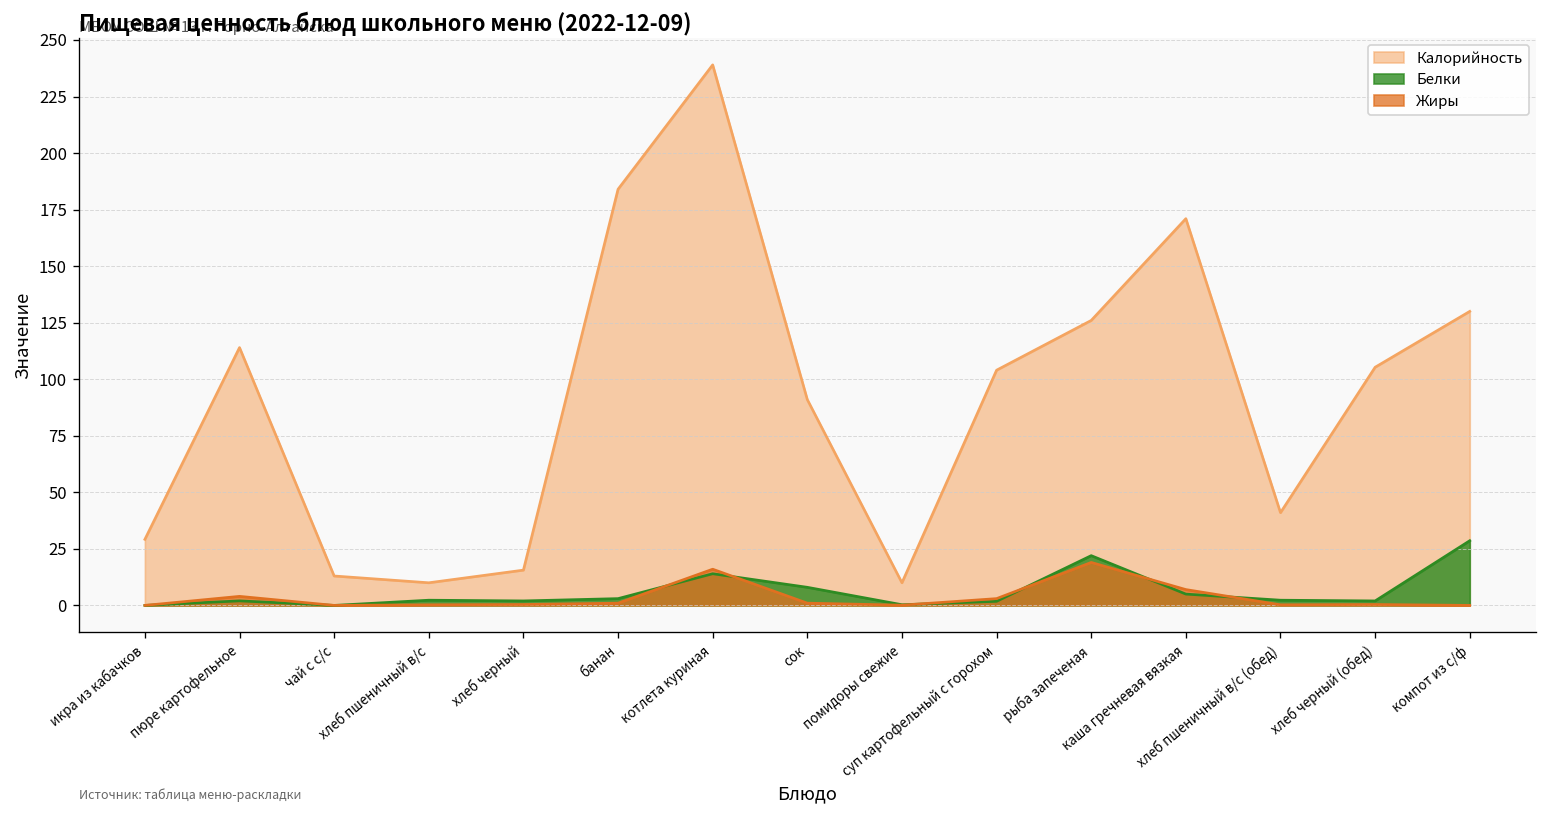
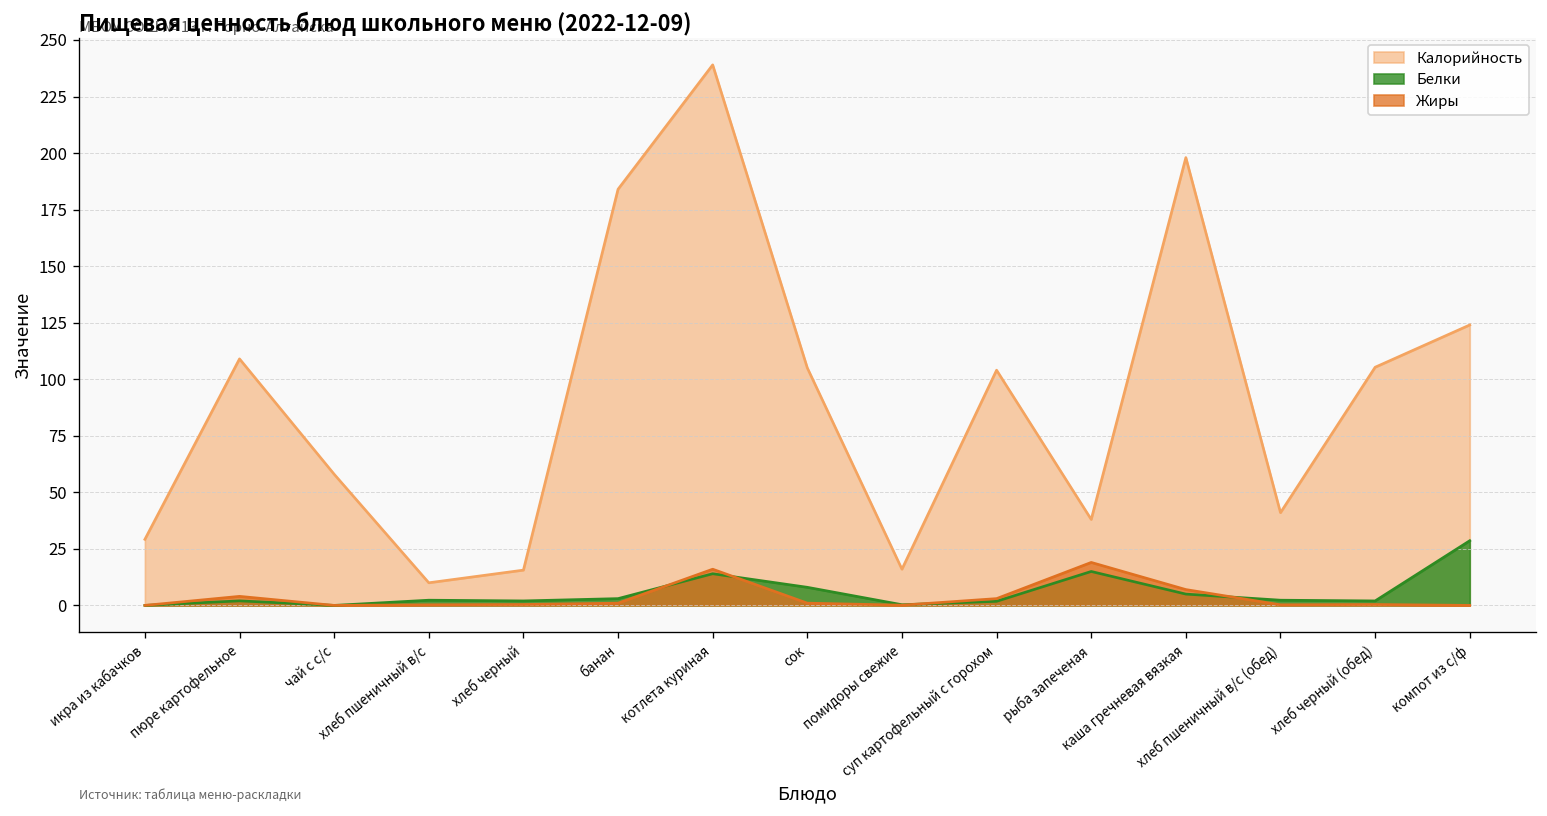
  {
    "Калорийность": {
      "икра из кабачков": 29,
-     "пюре картофельное": 114,
-     "чай с с/с": 13,
+     "пюре картофельное": 109,
+     "чай с с/с": 58,
      "хлеб пшеничный в/с": 10,
      "хлеб черный": 16,
      "банан": 184,
      "котлета куриная": 239,
-     "сок": 91,
-     "помидоры свежие": 10,
+     "сок": 105,
+     "помидоры свежие": 16,
      "суп картофельный с горохом": 104,
-     "рыба запеченая": 126,
-     "каша гречневая вязкая": 171,
+     "рыба запеченая": 38,
+     "каша гречневая вязкая": 198,
      "хлеб пшеничный в/с (обед)": 41,
      "хлеб черный (обед)": 105,
-     "компот из с/ф": 130
+     "компот из с/ф": 124
    },
    "Белки": {
      "пюре картофельное": 2,
      "хлеб пшеничный в/с": 2,
      "хлеб черный": 2,
      "банан": 3,
      "котлета куриная": 14,
      "сок": 8,
-     "рыба запеченая": 22,
+     "рыба запеченая": 15,
      "каша гречневая вязкая": 5,
      "хлеб пшеничный в/с (обед)": 2,
      "хлеб черный (обед)": 2,
      "компот из с/ф": 29
    },
    "Жиры": {
      "пюре картофельное": 4,
      "хлеб пшеничный в/с": 0,
      "хлеб черный": 0,
      "банан": 1,
      "котлета куриная": 16,
      "сок": 1,
      "рыба запеченая": 19,
      "каша гречневая вязкая": 7,
      "хлеб пшеничный в/с (обед)": 0,
      "хлеб черный (обед)": 0,
      "компот из с/ф": 0
    }
  }
